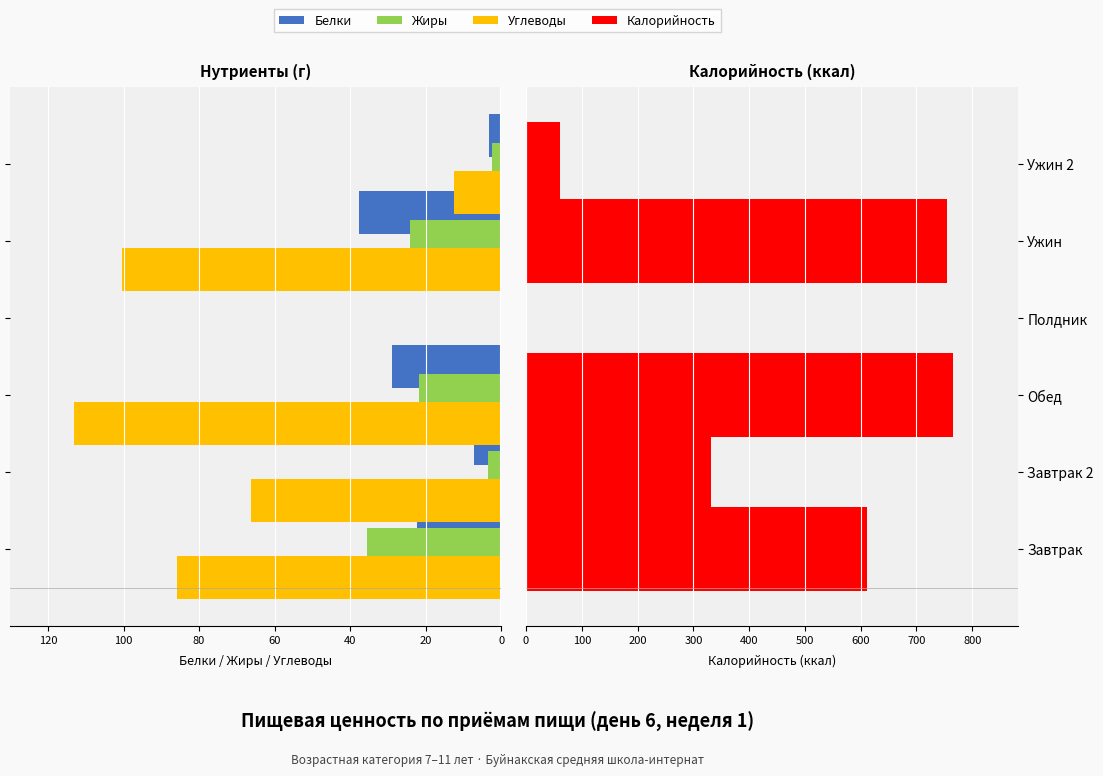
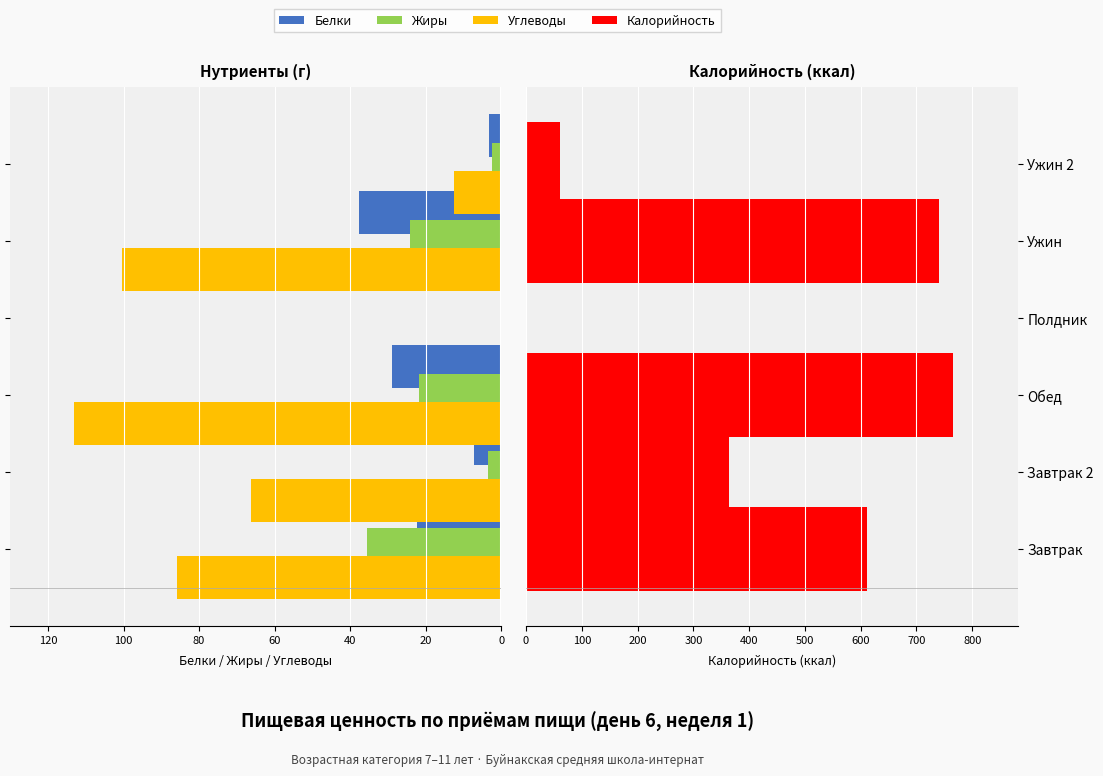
  {
    "Калорийность (ккал)": {
      "Ужин 2": 60,
-     "Ужин": 750,
+     "Ужин": 740,
      "Полдник": 0,
      "Обед": 770,
-     "Завтрак 2": 330,
+     "Завтрак 2": 360,
      "Завтрак": 610
    }
  }
